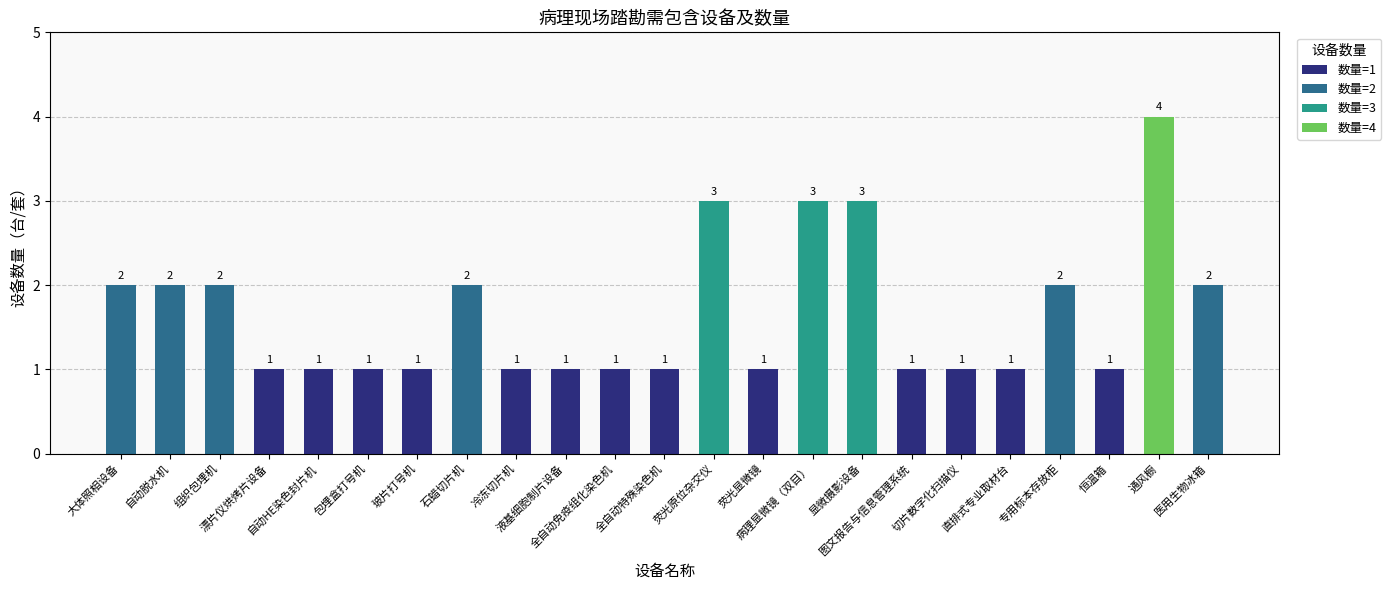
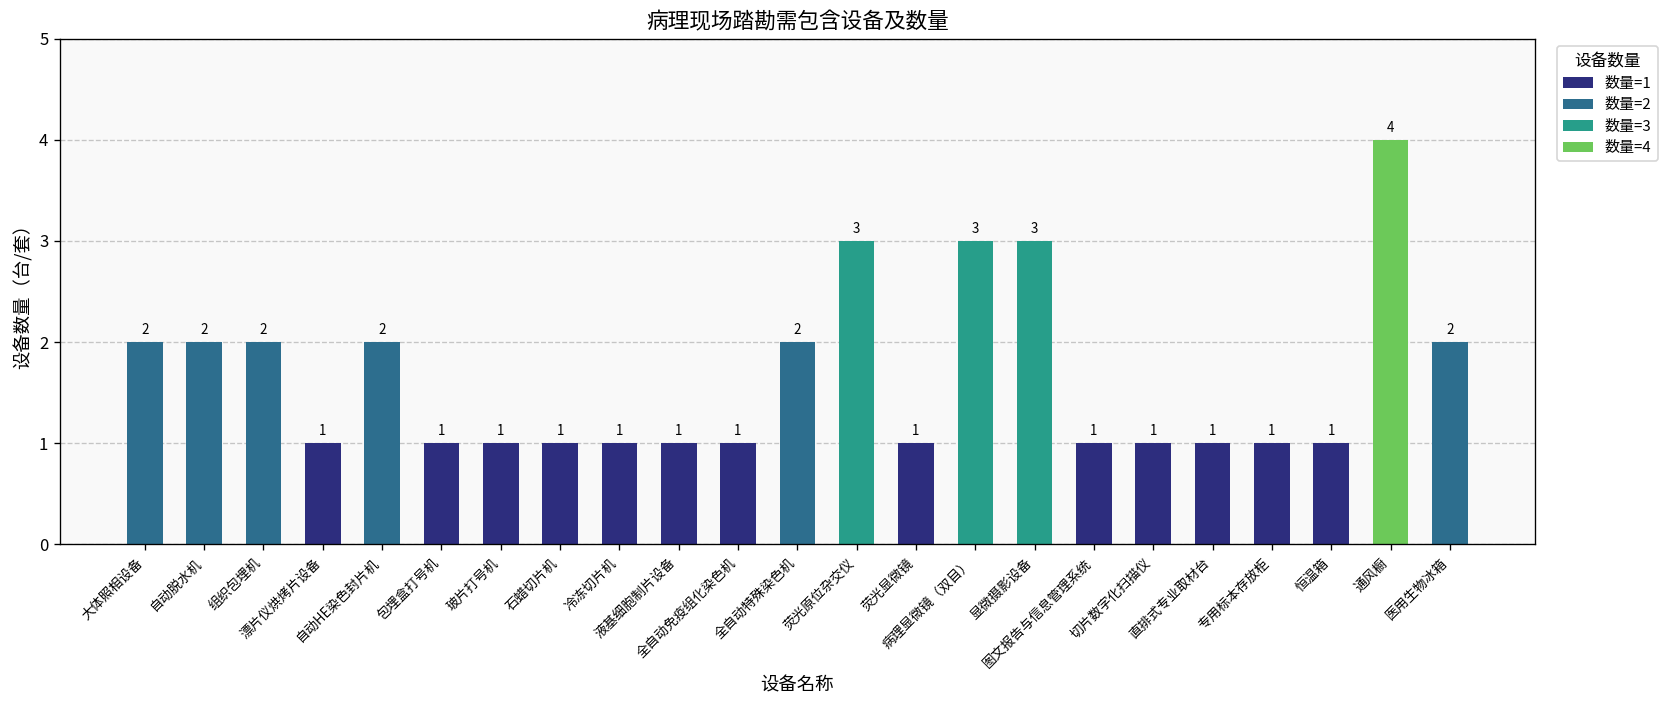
  {
    "大体照相设备": 2,
    "自动脱水机": 2,
    "组织包埋机": 2,
    "漂片仪烘烤片设备": 1,
-   "自动HE染色封片机": 1,
+   "自动HE染色封片机": 2,
    "包埋盒打号机": 1,
    "玻片打号机": 1,
-   "石蜡切片机": 2,
+   "石蜡切片机": 1,
    "冷冻切片机": 1,
    "液基细胞制片设备": 1,
    "全自动免疫组化染色机": 1,
-   "全自动特殊染色机": 1,
+   "全自动特殊染色机": 2,
    "荧光原位杂交仪": 3,
    "荧光显微镜": 1,
    "病理显微镜（双目）": 3,
    "显微摄影设备": 3,
    "图文报告与信息管理系统": 1,
    "切片数字化扫描仪": 1,
    "直排式专业取材台": 1,
-   "专用标本存放柜": 2,
+   "专用标本存放柜": 1,
    "恒温箱": 1,
    "通风橱": 4,
    "医用生物冰箱": 2
  }
